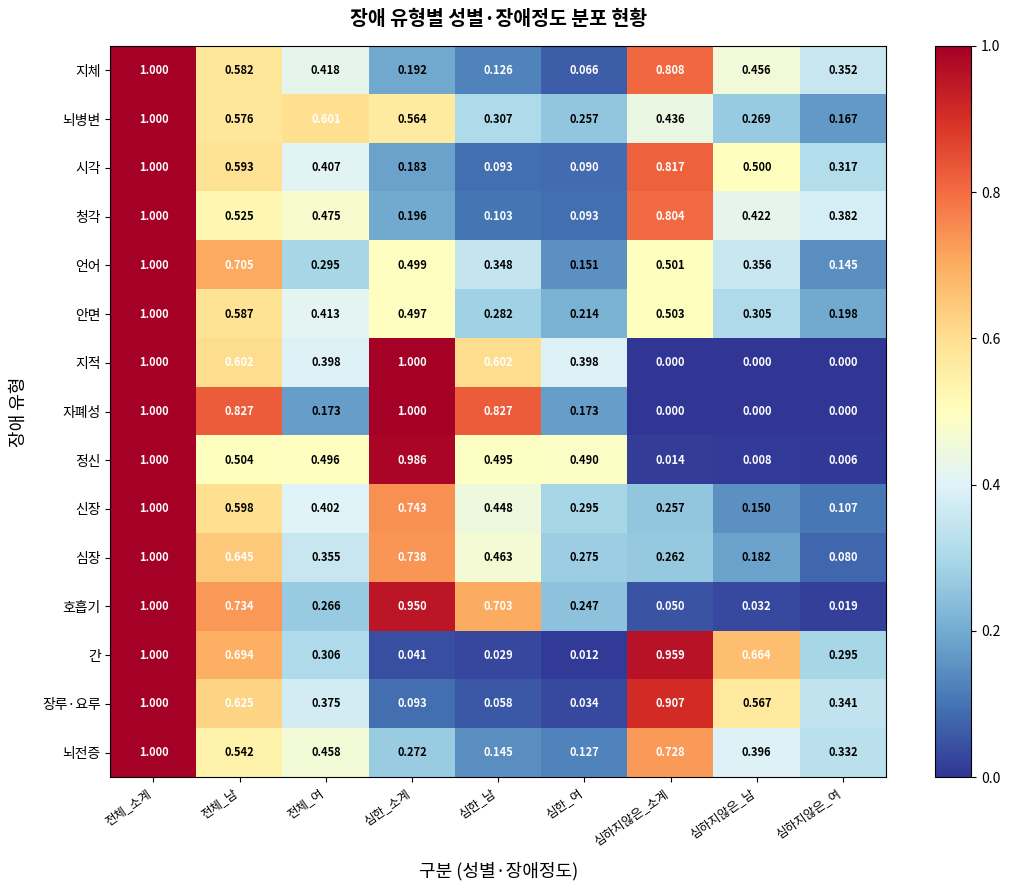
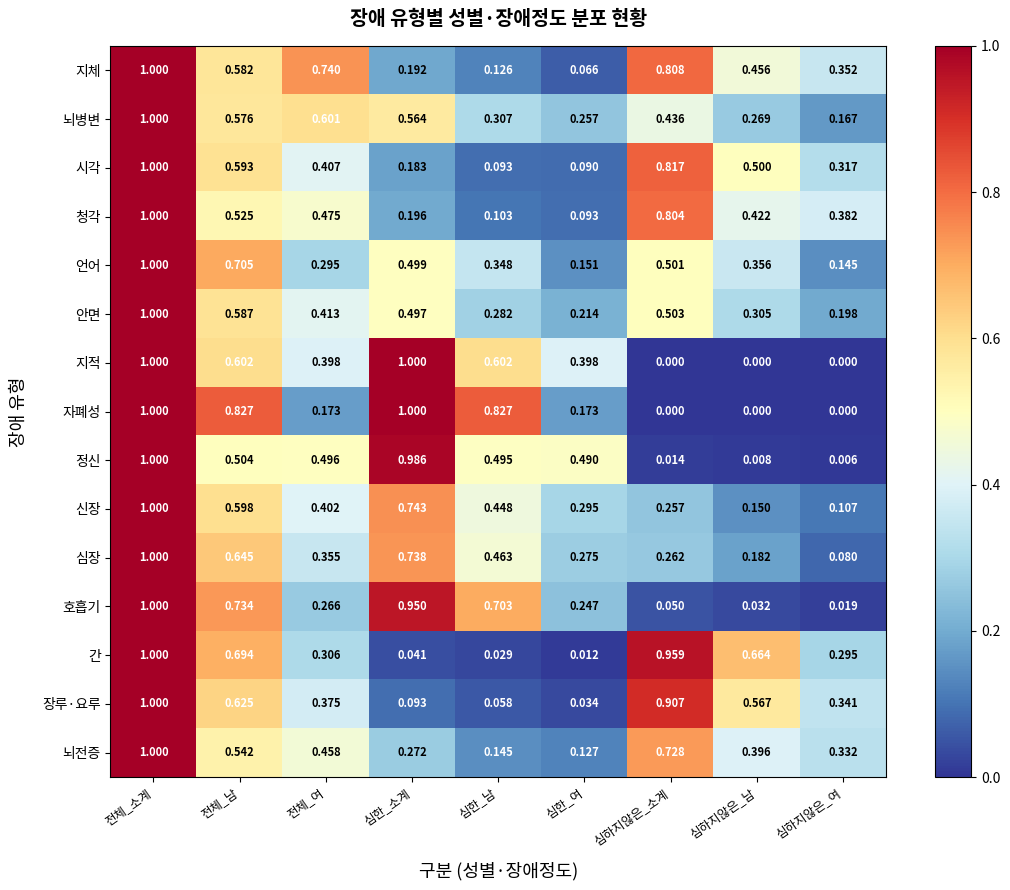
  {
    "지체": {
      "전체_소계": 1.000,
      "전체_남": 0.582,
-     "전체_여": 0.418,
+     "전체_여": 0.740,
      "심한_소계": 0.192,
      "심한_남": 0.126,
      "심한_여": 0.066,
      "심하지않은_소계": 0.808,
      "심하지않은_남": 0.456,
      "심하지않은_여": 0.352
    },
    "뇌병변": {
      "전체_소계": 1.000,
      "전체_남": 0.576,
      "전체_여": 0.601,
      "심한_소계": 0.564,
      "심한_남": 0.307,
      "심한_여": 0.257,
      "심하지않은_소계": 0.436,
      "심하지않은_남": 0.269,
      "심하지않은_여": 0.167
    },
    "시각": {
      "전체_소계": 1.000,
      "전체_남": 0.593,
      "전체_여": 0.407,
      "심한_소계": 0.183,
      "심한_남": 0.093,
      "심한_여": 0.090,
      "심하지않은_소계": 0.817,
      "심하지않은_남": 0.500,
      "심하지않은_여": 0.317
    },
    "청각": {
      "전체_소계": 1.000,
      "전체_남": 0.525,
      "전체_여": 0.475,
      "심한_소계": 0.196,
      "심한_남": 0.103,
      "심한_여": 0.093,
      "심하지않은_소계": 0.804,
      "심하지않은_남": 0.422,
      "심하지않은_여": 0.382
    },
    "언어": {
      "전체_소계": 1.000,
      "전체_남": 0.705,
      "전체_여": 0.295,
      "심한_소계": 0.499,
      "심한_남": 0.348,
      "심한_여": 0.151,
      "심하지않은_소계": 0.501,
      "심하지않은_남": 0.356,
      "심하지않은_여": 0.145
    },
    "안면": {
      "전체_소계": 1.000,
      "전체_남": 0.587,
      "전체_여": 0.413,
      "심한_소계": 0.497,
      "심한_남": 0.282,
      "심한_여": 0.214,
      "심하지않은_소계": 0.503,
      "심하지않은_남": 0.305,
      "심하지않은_여": 0.198
    },
    "지적": {
      "전체_소계": 1.000,
      "전체_남": 0.602,
      "전체_여": 0.398,
      "심한_소계": 1.000,
      "심한_남": 0.602,
      "심한_여": 0.398,
      "심하지않은_소계": 0.000,
      "심하지않은_남": 0.000,
      "심하지않은_여": 0.000
    },
    "자폐성": {
      "전체_소계": 1.000,
      "전체_남": 0.827,
      "전체_여": 0.173,
      "심한_소계": 1.000,
      "심한_남": 0.827,
      "심한_여": 0.173,
      "심하지않은_소계": 0.000,
      "심하지않은_남": 0.000,
      "심하지않은_여": 0.000
    },
    "정신": {
      "전체_소계": 1.000,
      "전체_남": 0.504,
      "전체_여": 0.496,
      "심한_소계": 0.986,
      "심한_남": 0.495,
      "심한_여": 0.490,
      "심하지않은_소계": 0.014,
      "심하지않은_남": 0.008,
      "심하지않은_여": 0.006
    },
    "신장": {
      "전체_소계": 1.000,
      "전체_남": 0.598,
      "전체_여": 0.402,
      "심한_소계": 0.743,
      "심한_남": 0.448,
      "심한_여": 0.295,
      "심하지않은_소계": 0.257,
      "심하지않은_남": 0.150,
      "심하지않은_여": 0.107
    },
    "심장": {
      "전체_소계": 1.000,
      "전체_남": 0.645,
      "전체_여": 0.355,
      "심한_소계": 0.738,
      "심한_남": 0.463,
      "심한_여": 0.275,
      "심하지않은_소계": 0.262,
      "심하지않은_남": 0.182,
      "심하지않은_여": 0.080
    },
    "호흡기": {
      "전체_소계": 1.000,
      "전체_남": 0.734,
      "전체_여": 0.266,
      "심한_소계": 0.950,
      "심한_남": 0.703,
      "심한_여": 0.247,
      "심하지않은_소계": 0.050,
      "심하지않은_남": 0.032,
      "심하지않은_여": 0.019
    },
    "간": {
      "전체_소계": 1.000,
      "전체_남": 0.694,
      "전체_여": 0.306,
      "심한_소계": 0.041,
      "심한_남": 0.029,
      "심한_여": 0.012,
      "심하지않은_소계": 0.959,
      "심하지않은_남": 0.664,
      "심하지않은_여": 0.295
    },
    "장루·요루": {
      "전체_소계": 1.000,
      "전체_남": 0.625,
      "전체_여": 0.375,
      "심한_소계": 0.093,
      "심한_남": 0.058,
      "심한_여": 0.034,
      "심하지않은_소계": 0.907,
      "심하지않은_남": 0.567,
      "심하지않은_여": 0.341
    },
    "뇌전증": {
      "전체_소계": 1.000,
      "전체_남": 0.542,
      "전체_여": 0.458,
      "심한_소계": 0.272,
      "심한_남": 0.145,
      "심한_여": 0.127,
      "심하지않은_소계": 0.728,
      "심하지않은_남": 0.396,
      "심하지않은_여": 0.332
    }
  }
